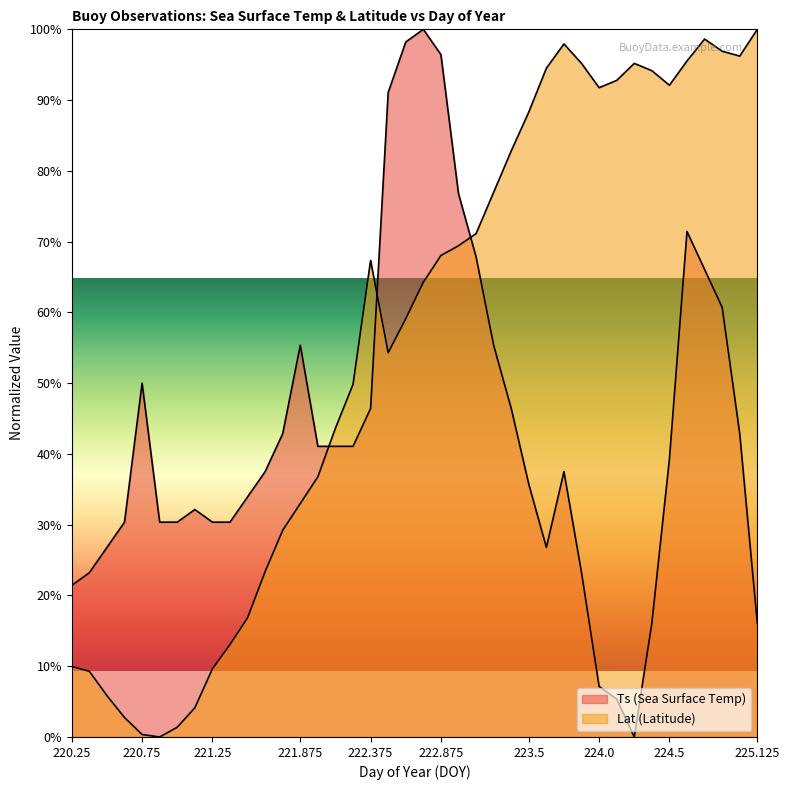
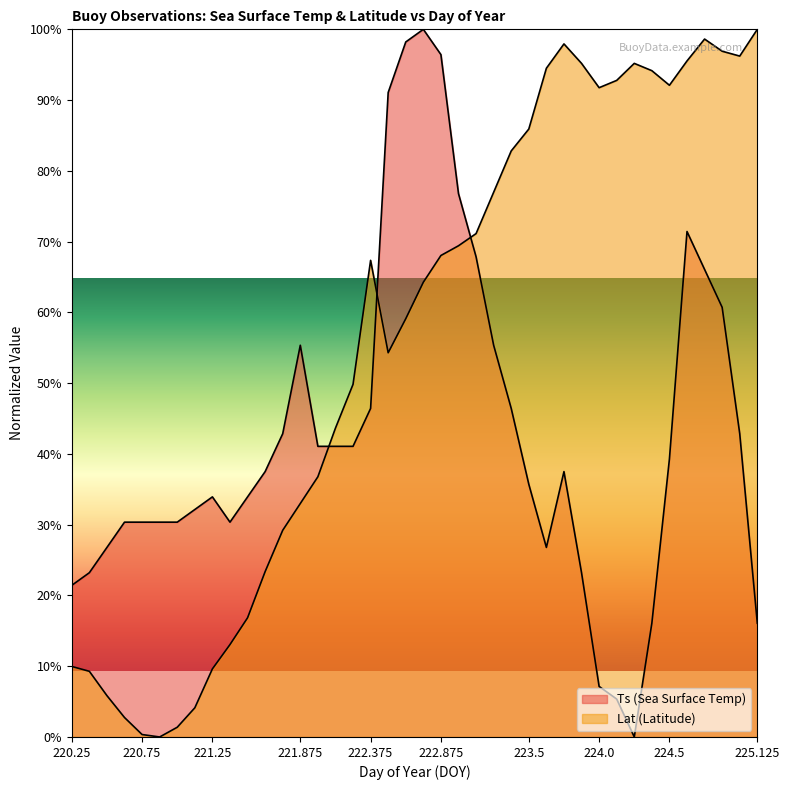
  {
    "Ts (Sea Surface Temp)": {
      "220.25": "21%",
-     "220.75": "50%",
-     "221.25": "30%",
+     "220.75": "30%",
+     "221.25": "34%",
      "221.875": "55%",
      "222.375": "46%",
      "222.875": "96%",
      "223.5": "36%",
      "224.0": "7%",
      "224.5": "39%",
      "225.125": "16%"
    },
    "Lat (Latitude)": {
      "220.25": "10%",
      "220.75": "0%",
      "221.25": "10%",
      "221.875": "33%",
      "222.375": "67%",
      "222.875": "68%",
-     "223.5": "88%",
+     "223.5": "86%",
      "224.0": "92%",
      "224.5": "92%",
      "225.125": "100%"
    }
  }
